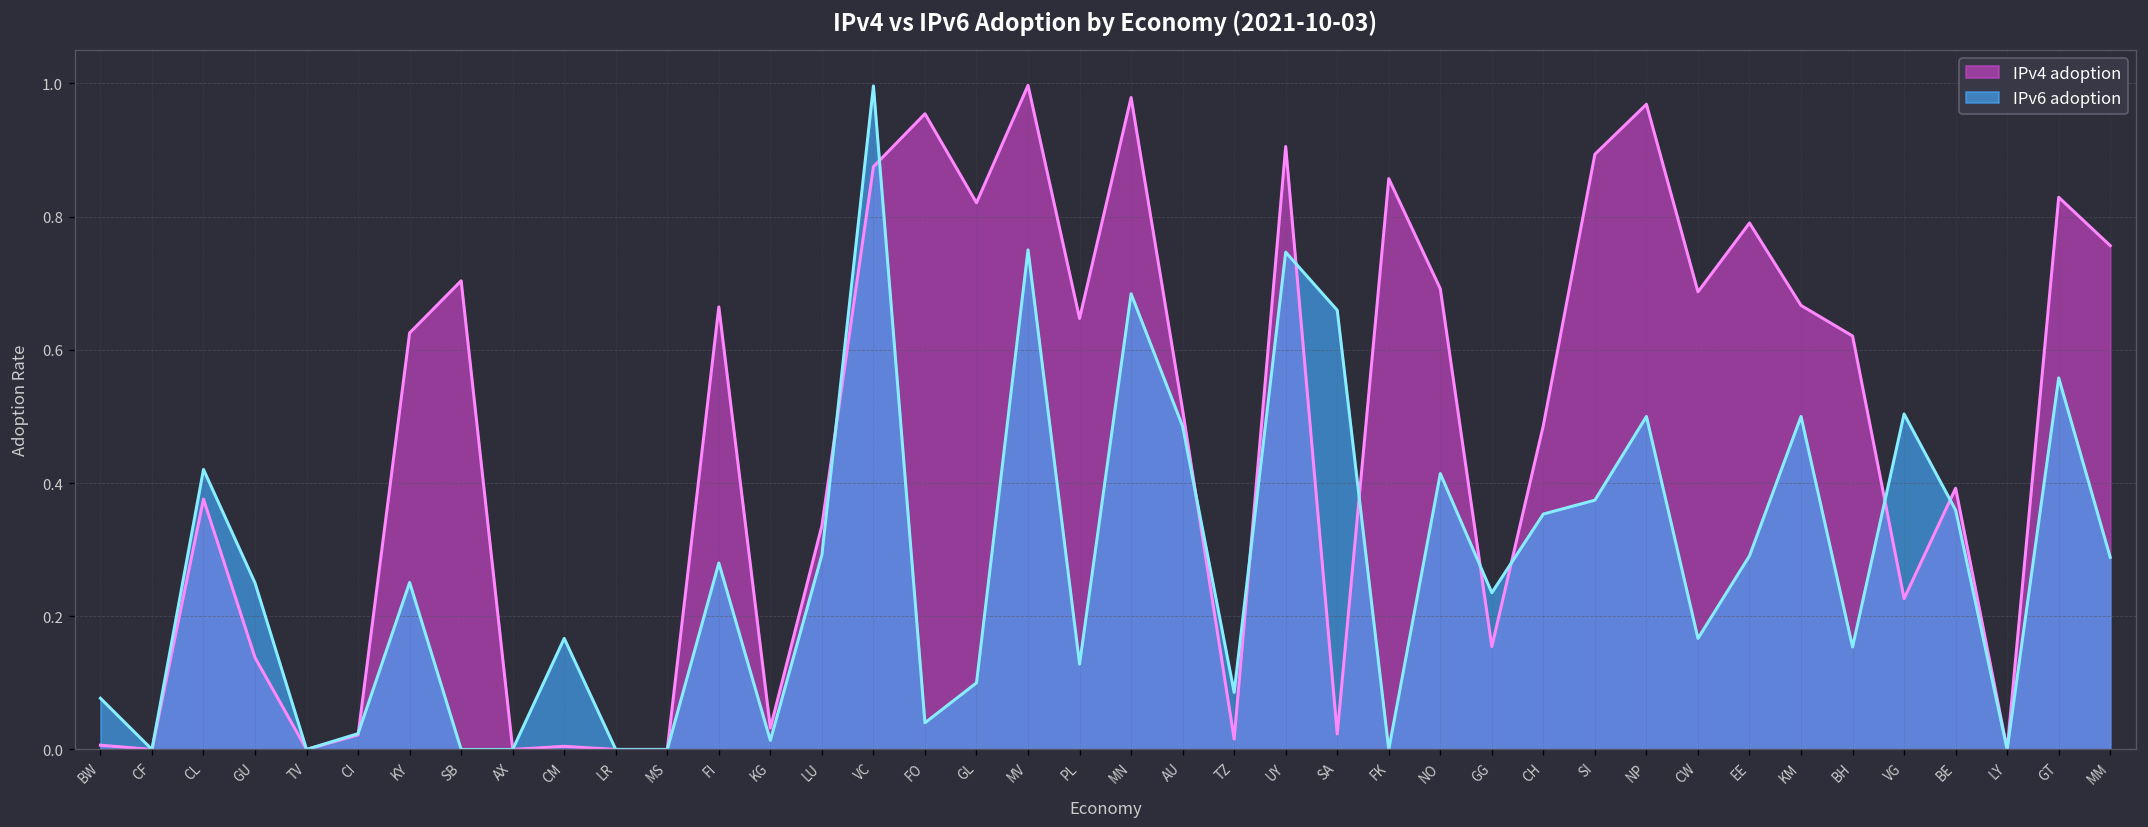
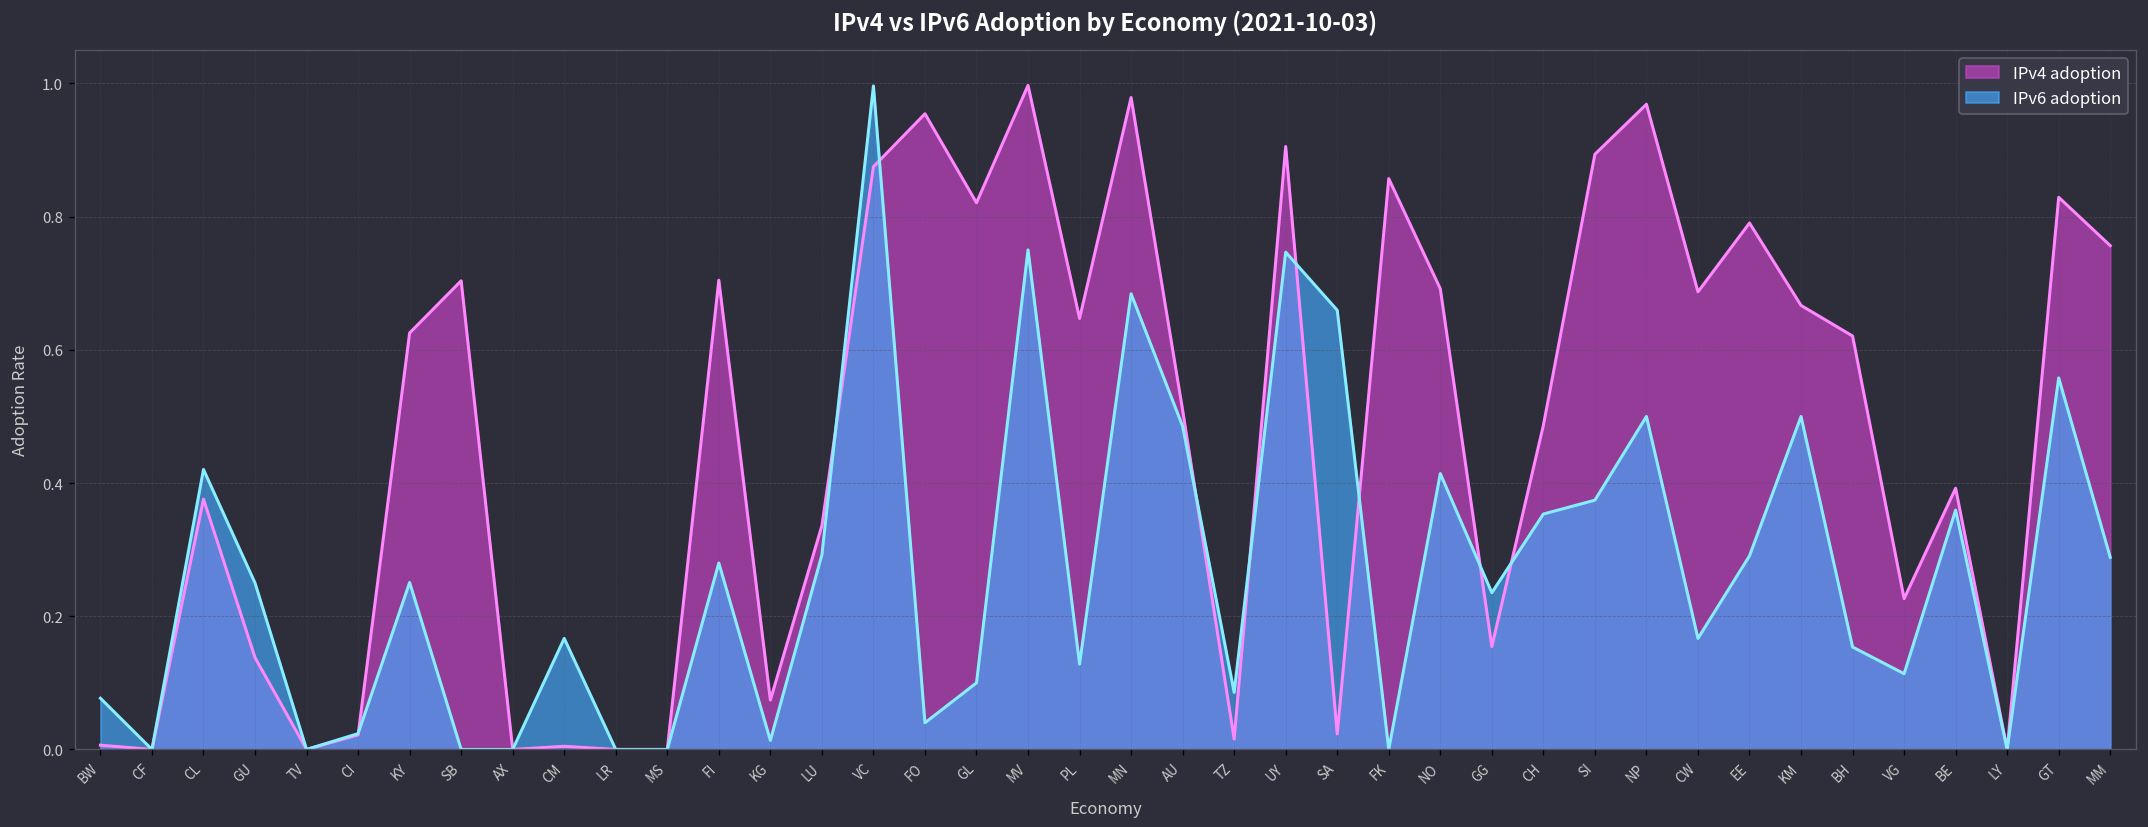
  {
    "IPv4 adoption": {
      "BW": 0.01,
      "CL": 0.38,
      "GU": 0.14,
      "KY": 0.63,
      "SB": 0.70,
      "CM": 0.00,
-     "FI": 0.66,
-     "KG": 0.03,
+     "FI": 0.70,
+     "KG": 0.07,
      "LU": 0.34,
      "VC": 0.88,
      "FO": 0.95,
      "GL": 0.82,
      "MV": 1.00,
      "PL": 0.65,
      "MN": 0.98,
      "AU": 0.51,
      "TZ": 0.02,
      "UY": 0.91,
      "SA": 0.02,
      "FK": 0.86,
      "NO": 0.69,
      "GG": 0.15,
      "CH": 0.49,
      "SI": 0.89,
      "NP": 0.97,
      "CW": 0.69,
      "EE": 0.79,
      "KM": 0.67,
      "BH": 0.62,
      "VG": 0.23,
      "BE": 0.39,
      "GT": 0.83,
      "MM": 0.76
    },
    "IPv6 adoption": {
      "BW": 0.08,
      "CL": 0.42,
      "GU": 0.25,
      "KY": 0.25,
      "SB": 0.00,
      "CM": 0.17,
      "FI": 0.28,
      "KG": 0.01,
      "LU": 0.29,
      "VC": 1.00,
      "FO": 0.04,
      "GL": 0.10,
      "MV": 0.75,
      "PL": 0.13,
      "MN": 0.68,
      "AU": 0.49,
      "TZ": 0.09,
      "UY": 0.75,
      "SA": 0.66,
      "FK": 0.00,
      "NO": 0.41,
      "GG": 0.24,
      "CH": 0.35,
      "SI": 0.37,
      "NP": 0.50,
      "CW": 0.17,
      "EE": 0.29,
      "KM": 0.50,
      "BH": 0.15,
-     "VG": 0.50,
+     "VG": 0.11,
      "BE": 0.36,
      "GT": 0.56,
      "MM": 0.29
    }
  }
